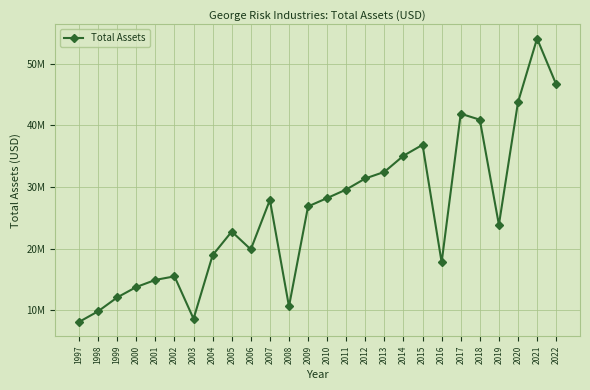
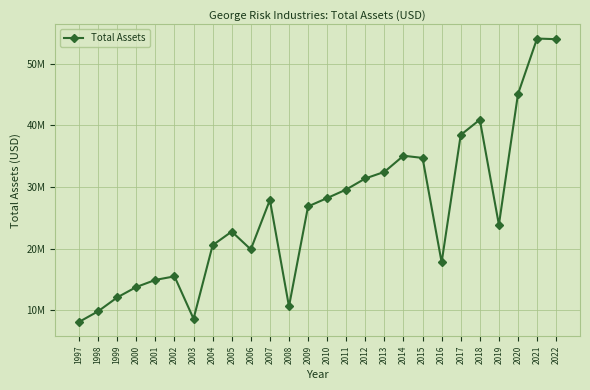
  {
    "1997": 8000000,
    "1998": 10000000,
    "1999": 12000000,
    "2000": 14000000,
    "2001": 15000000,
    "2002": 15000000,
    "2003": 9000000,
-   "2004": 19000000,
+   "2004": 21000000,
    "2005": 23000000,
    "2006": 20000000,
    "2007": 28000000,
    "2008": 11000000,
    "2009": 27000000,
    "2010": 28000000,
    "2011": 30000000,
    "2012": 31000000,
    "2013": 32000000,
    "2014": 35000000,
-   "2015": 37000000,
+   "2015": 35000000,
    "2016": 18000000,
-   "2017": 42000000,
+   "2017": 38000000,
    "2018": 41000000,
    "2019": 24000000,
-   "2020": 44000000,
+   "2020": 45000000,
    "2021": 54000000,
-   "2022": 47000000
+   "2022": 54000000
  }
